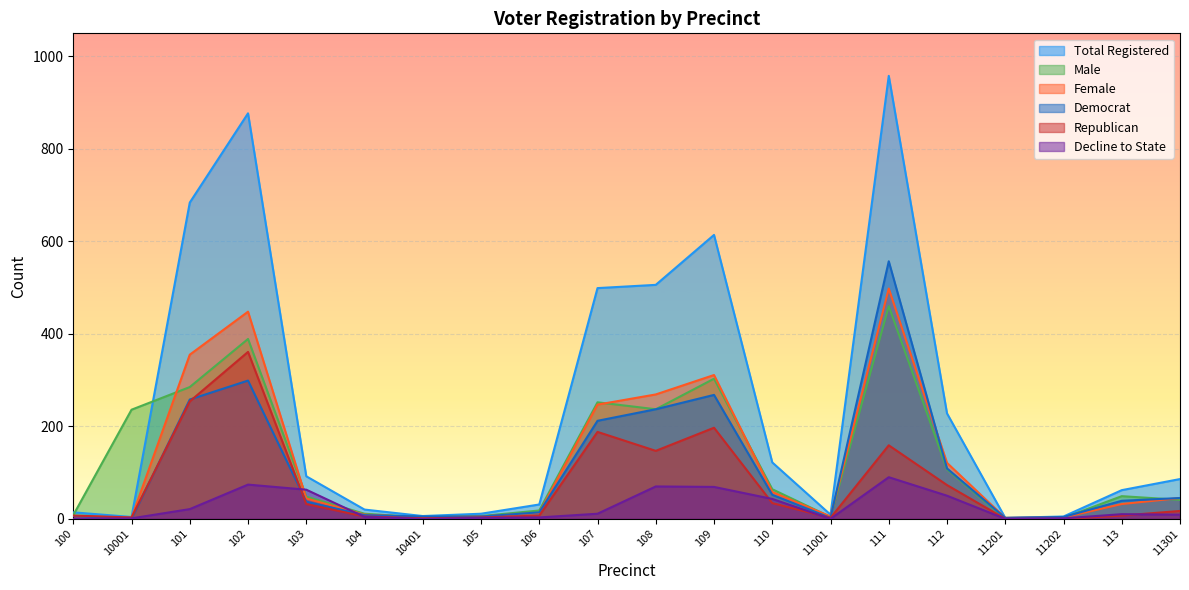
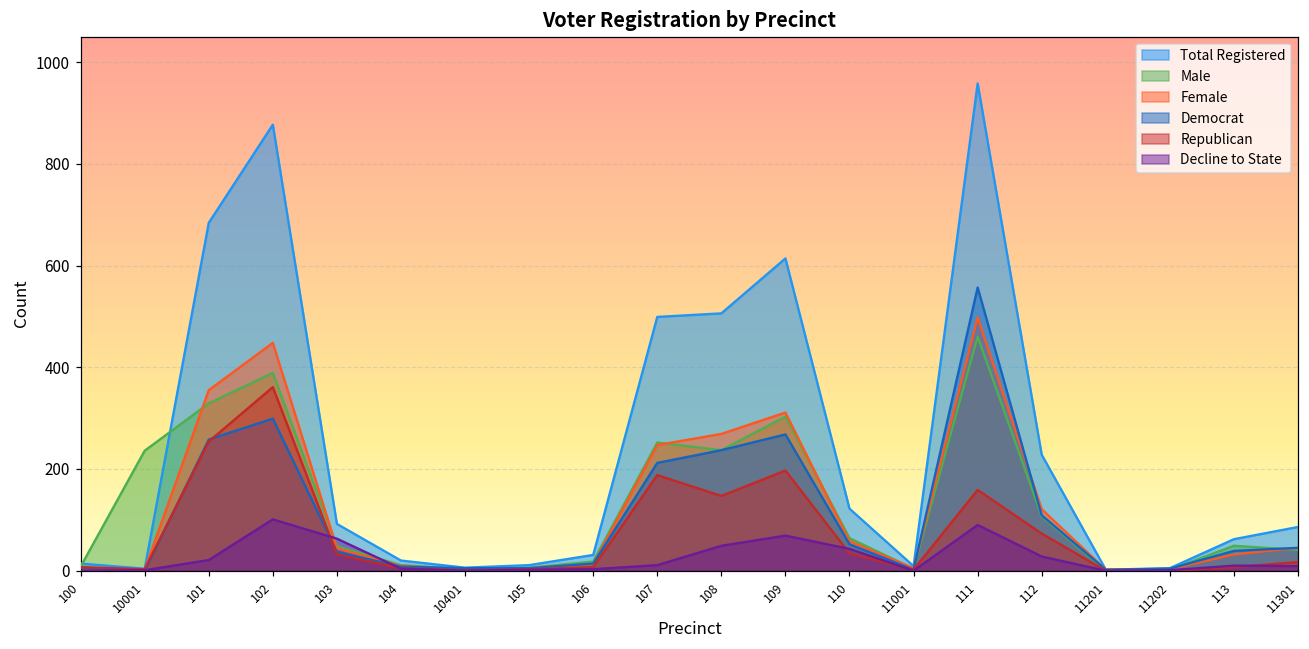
  {
    "Male": {
      "10001": 240,
-     "101": 290,
+     "101": 330,
      "102": 390,
      "109": 300,
      "110": 60,
      "111": 460,
      "113": 50
    },
    "Decline to State": {
      "100": 0,
      "101": 20,
-     "102": 70,
+     "102": 100,
      "103": 60,
      "107": 10,
-     "108": 70,
+     "108": 50,
      "109": 70,
      "110": 40,
      "111": 90,
-     "112": 50,
+     "112": 30,
      "11301": 10
    }
  }
